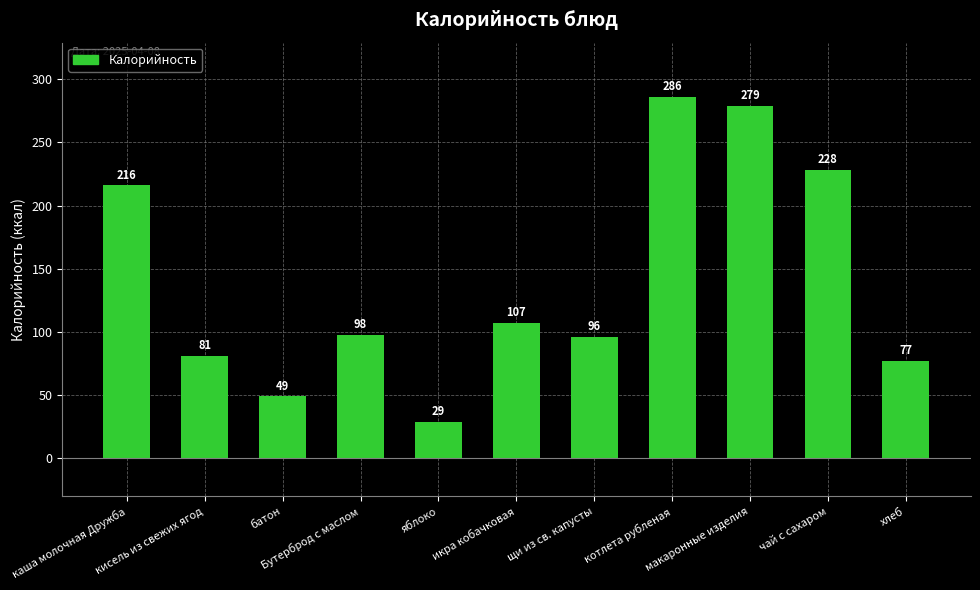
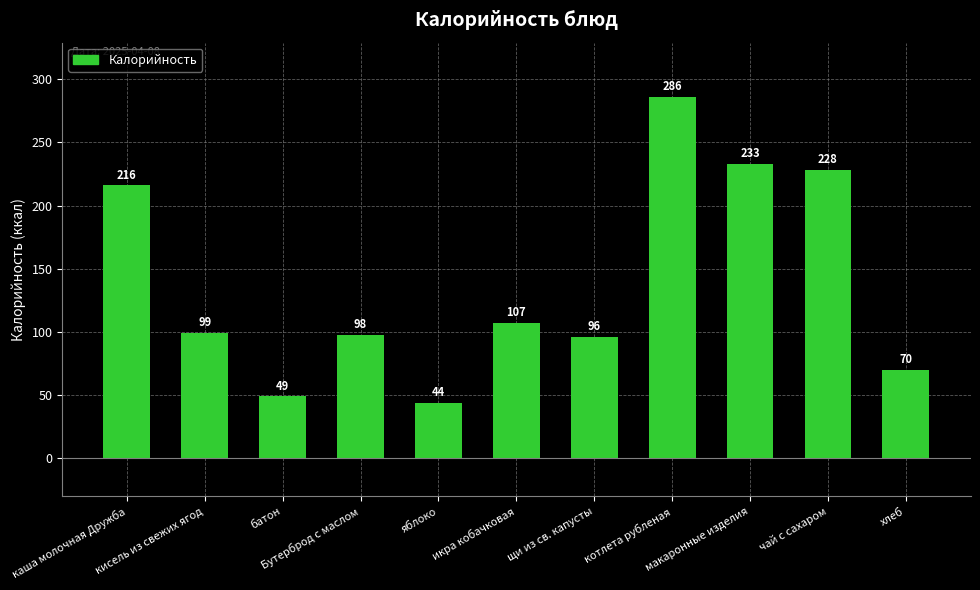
  {
    "каша молочная Дружба": 216,
-   "кисель из свежих ягод": 81,
+   "кисель из свежих ягод": 99,
    "батон": 49,
    "Бутерброд с маслом": 98,
-   "яблоко": 29,
+   "яблоко": 44,
    "икра кобачковая": 107,
    "щи из св. капусты": 96,
    "котлета рубленая": 286,
-   "макаронные изделия": 279,
+   "макаронные изделия": 233,
    "чай с сахаром": 228,
-   "хлеб": 77
+   "хлеб": 70
  }
